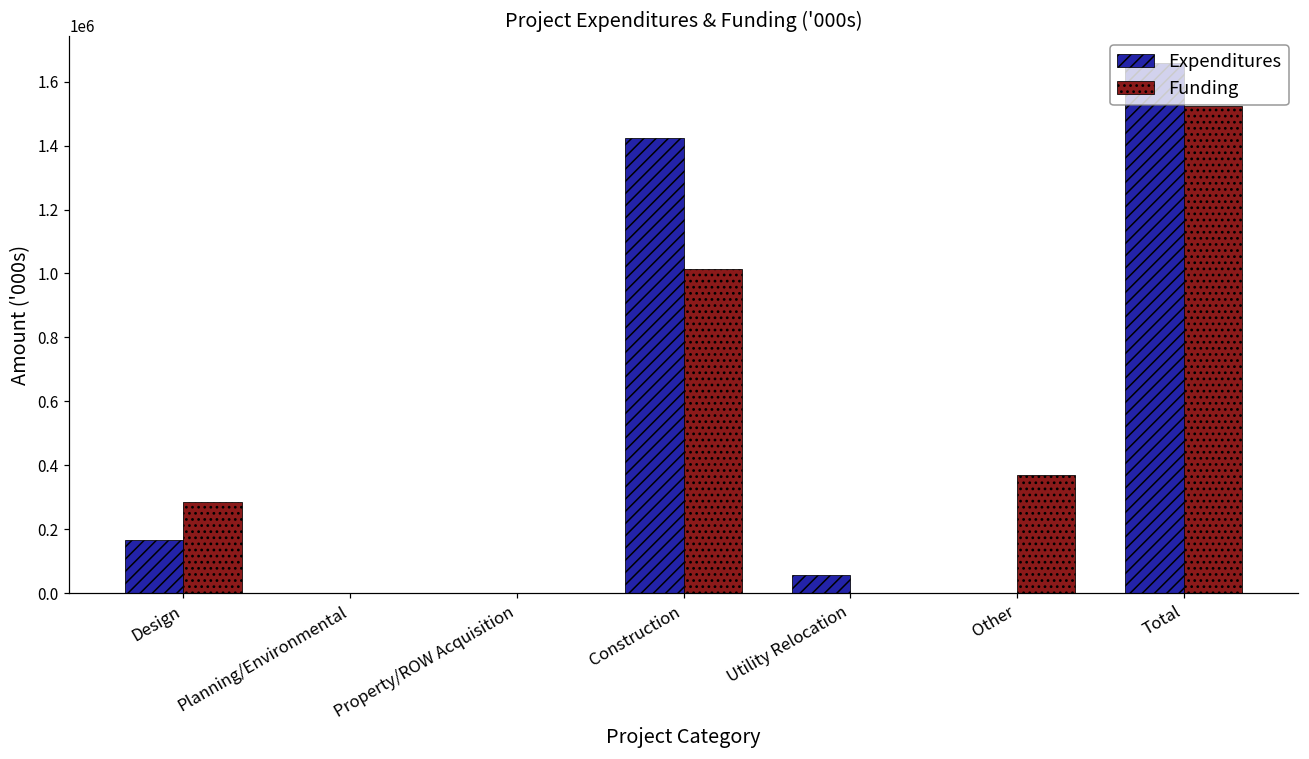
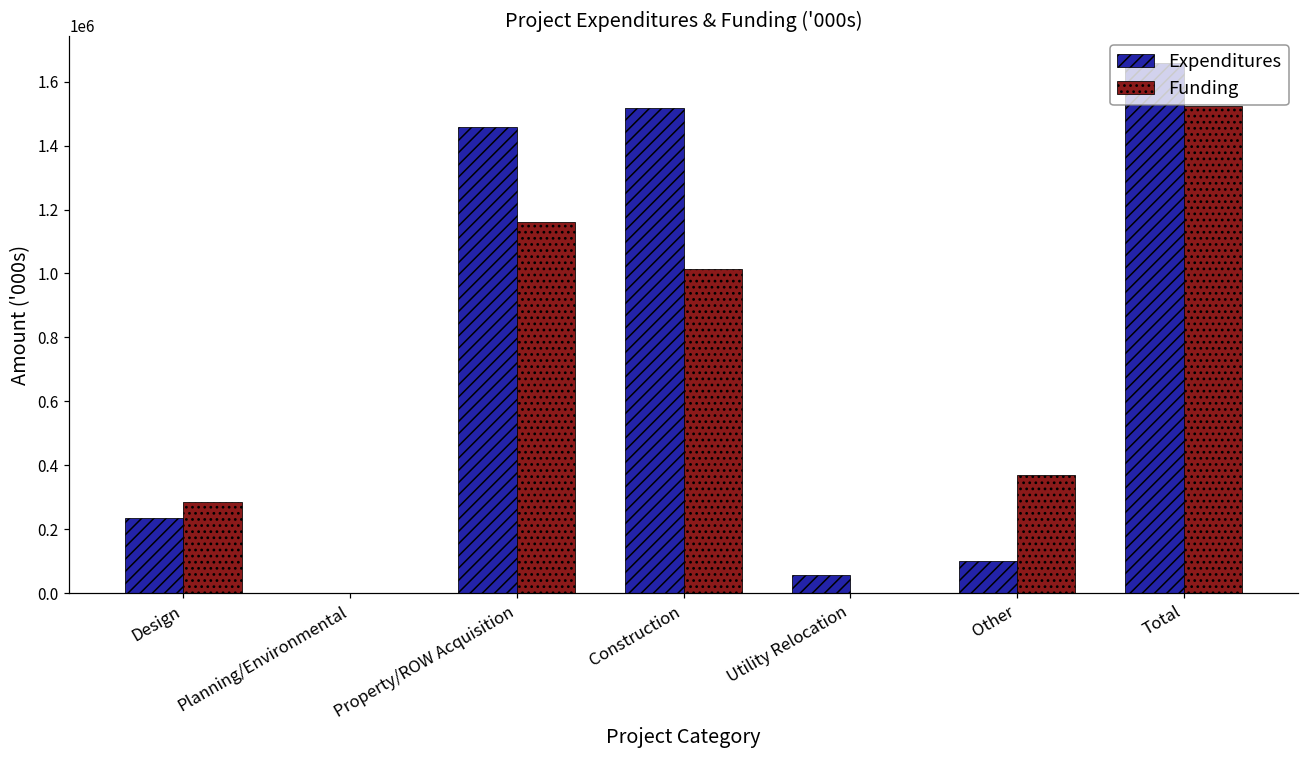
  {
    "Expenditures": {
-     "Design": 170000,
+     "Design": 230000,
      "Planning/Environmental": 0,
-     "Property/ROW Acquisition": 0,
-     "Construction": 1420000,
+     "Property/ROW Acquisition": 1460000,
+     "Construction": 1520000,
      "Utility Relocation": 60000,
-     "Other": 0
+     "Other": 100000
    },
    "Funding": {
      "Design": 280000,
      "Planning/Environmental": 0,
-     "Property/ROW Acquisition": 0,
+     "Property/ROW Acquisition": 1160000,
      "Construction": 1010000,
      "Utility Relocation": 0,
      "Other": 370000
    }
  }
